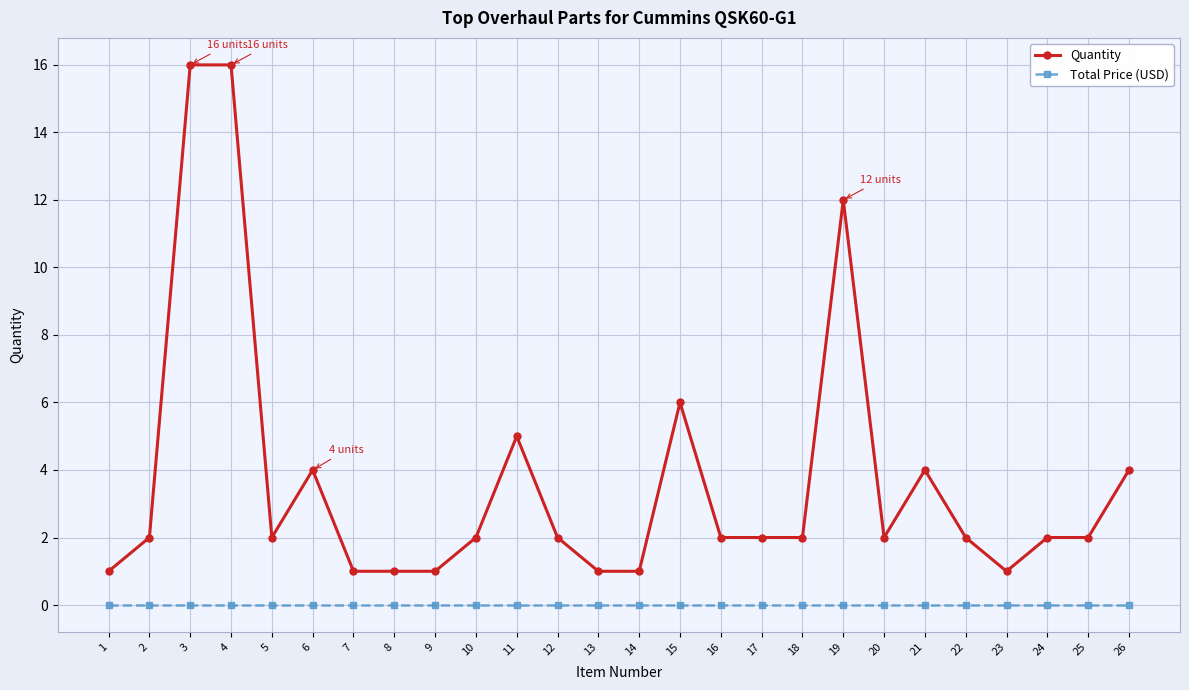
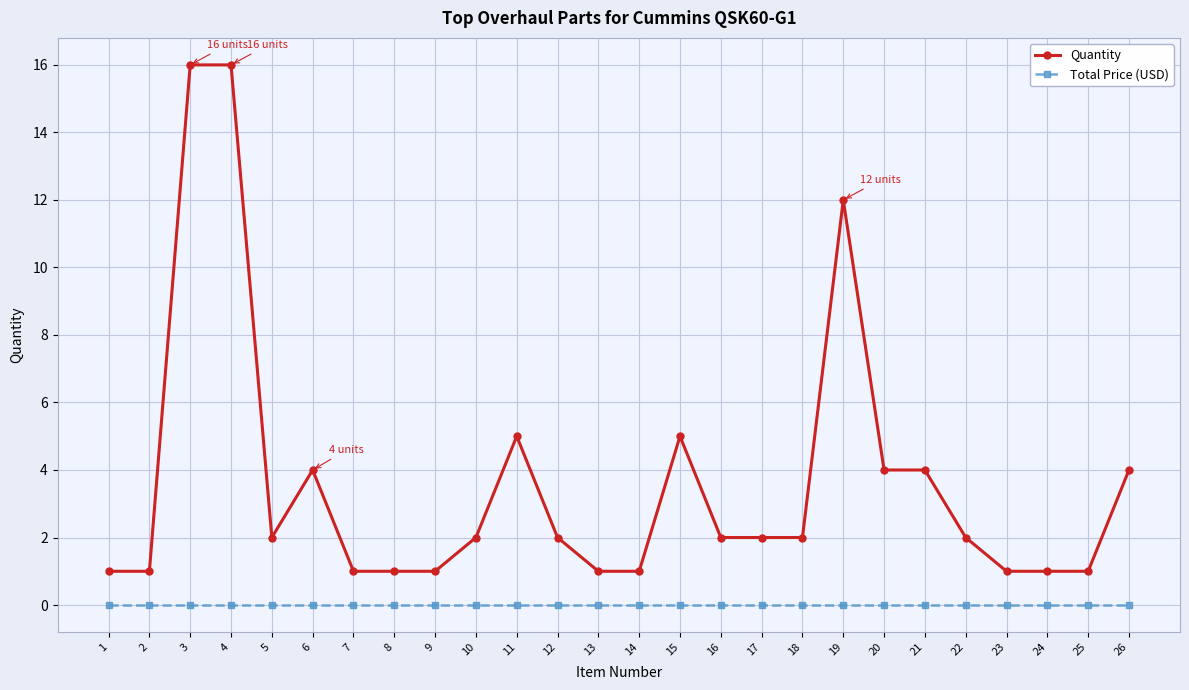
  {
    "Quantity": {
      "1": 1,
-     "2": 2,
+     "2": 1,
      "5": 2,
      "7": 1,
      "8": 1,
      "9": 1,
      "10": 2,
      "11": 5,
      "12": 2,
      "13": 1,
      "14": 1,
-     "15": 6,
+     "15": 5,
      "16": 2,
      "17": 2,
      "18": 2,
-     "20": 2,
+     "20": 4,
      "21": 4,
      "22": 2,
      "23": 1,
-     "24": 2,
-     "25": 2,
+     "24": 1,
+     "25": 1,
      "26": 4
    },
    "Total Price (USD)": {
      "1": 0,
      "2": 0,
      "3": 0,
      "4": 0,
      "5": 0,
      "6": 0,
      "7": 0,
      "8": 0,
      "9": 0,
      "10": 0,
      "11": 0,
      "12": 0,
      "13": 0,
      "14": 0,
      "15": 0,
      "16": 0,
      "17": 0,
      "18": 0,
      "19": 0,
      "20": 0,
      "21": 0,
      "22": 0,
      "23": 0,
      "24": 0,
      "25": 0,
      "26": 0
    }
  }
